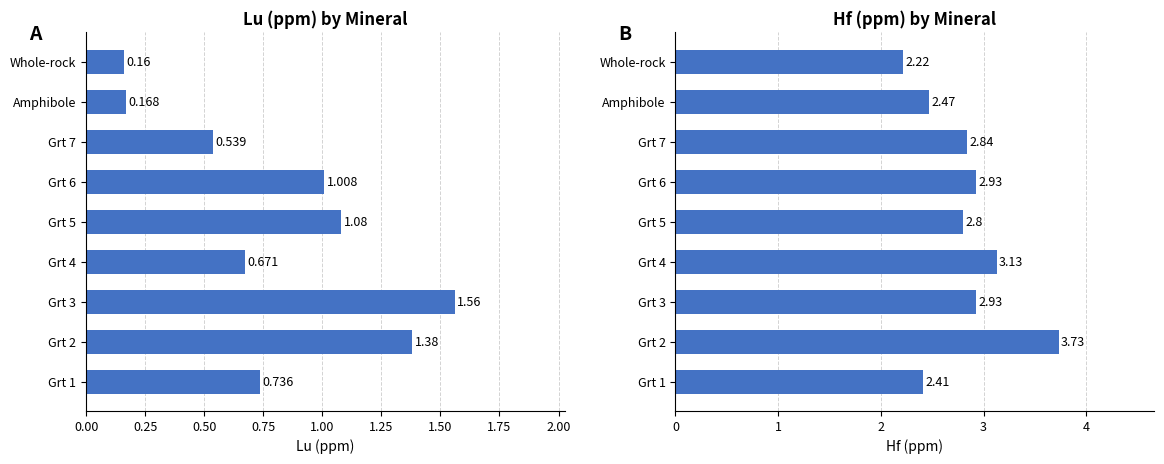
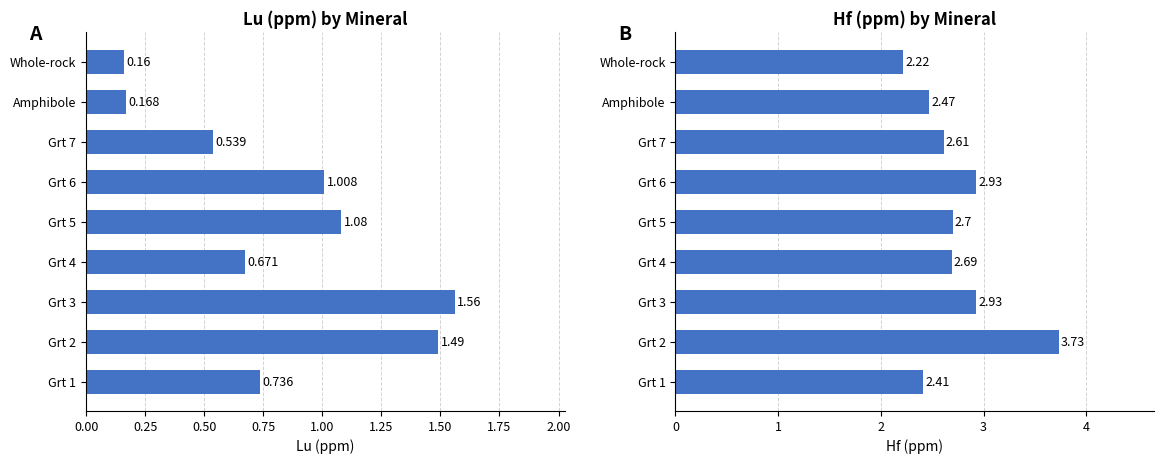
  {
    "Lu (ppm) by Mineral": {
      "Whole-rock": 0.16,
      "Amphibole": 0.168,
      "Grt 7": 0.539,
      "Grt 6": 1.008,
      "Grt 5": 1.08,
      "Grt 4": 0.671,
      "Grt 3": 1.56,
-     "Grt 2": 1.38,
+     "Grt 2": 1.49,
      "Grt 1": 0.736
    },
    "Hf (ppm) by Mineral": {
      "Whole-rock": 2.22,
      "Amphibole": 2.47,
-     "Grt 7": 2.84,
+     "Grt 7": 2.61,
      "Grt 6": 2.93,
-     "Grt 5": 2.8,
-     "Grt 4": 3.13,
+     "Grt 5": 2.7,
+     "Grt 4": 2.69,
      "Grt 3": 2.93,
      "Grt 2": 3.73,
      "Grt 1": 2.41
    }
  }
